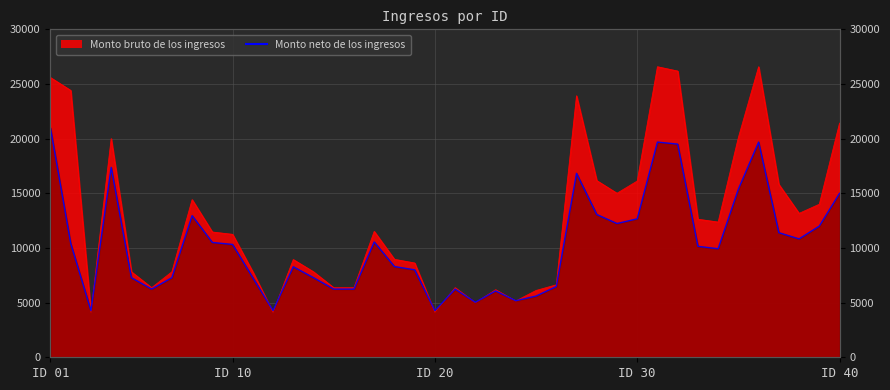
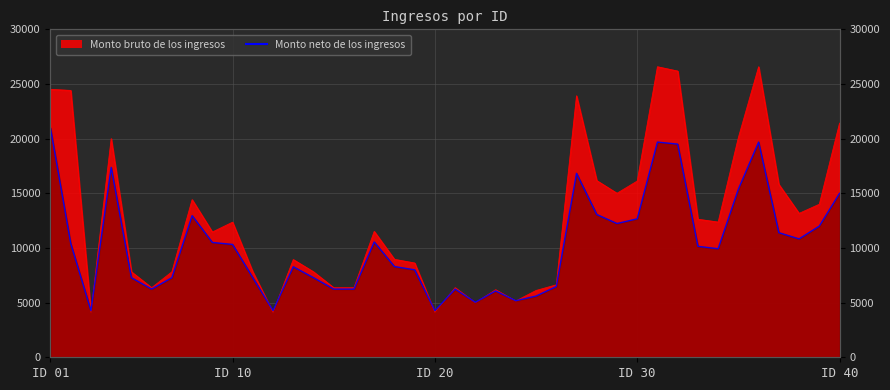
  {
    "Monto bruto de los ingresos": {
-     "ID 01": 25600,
-     "ID 10": 11200,
+     "ID 01": 24500,
+     "ID 10": 12400,
      "ID 30": 16100,
      "ID 40": 21400
    }
  }
